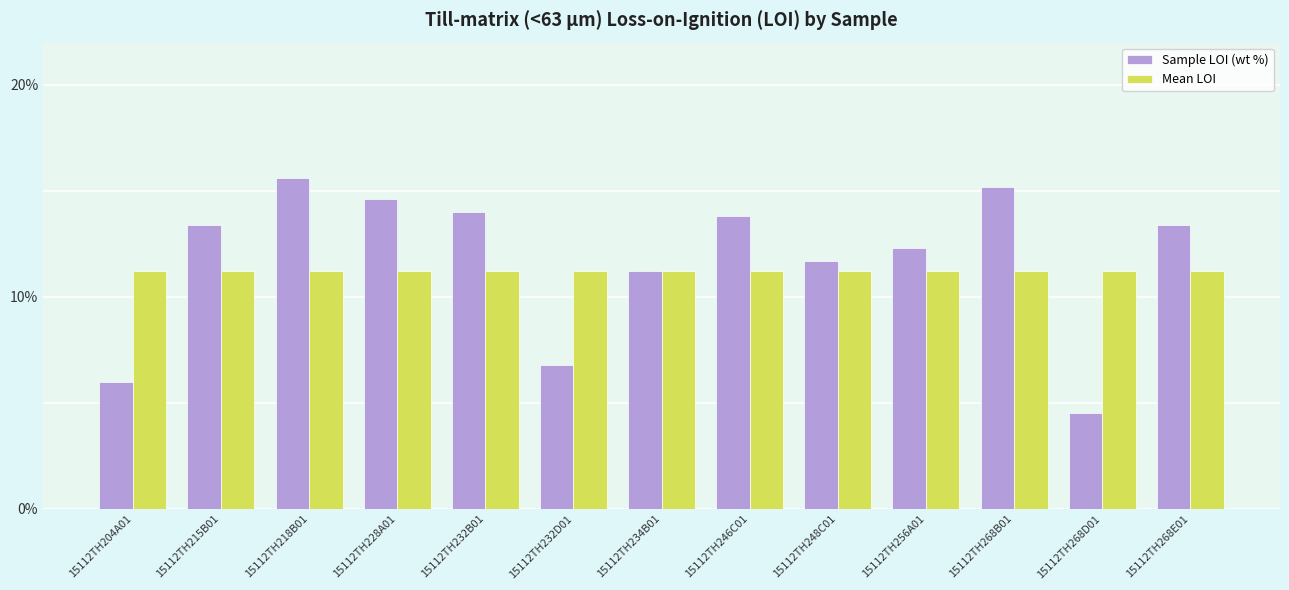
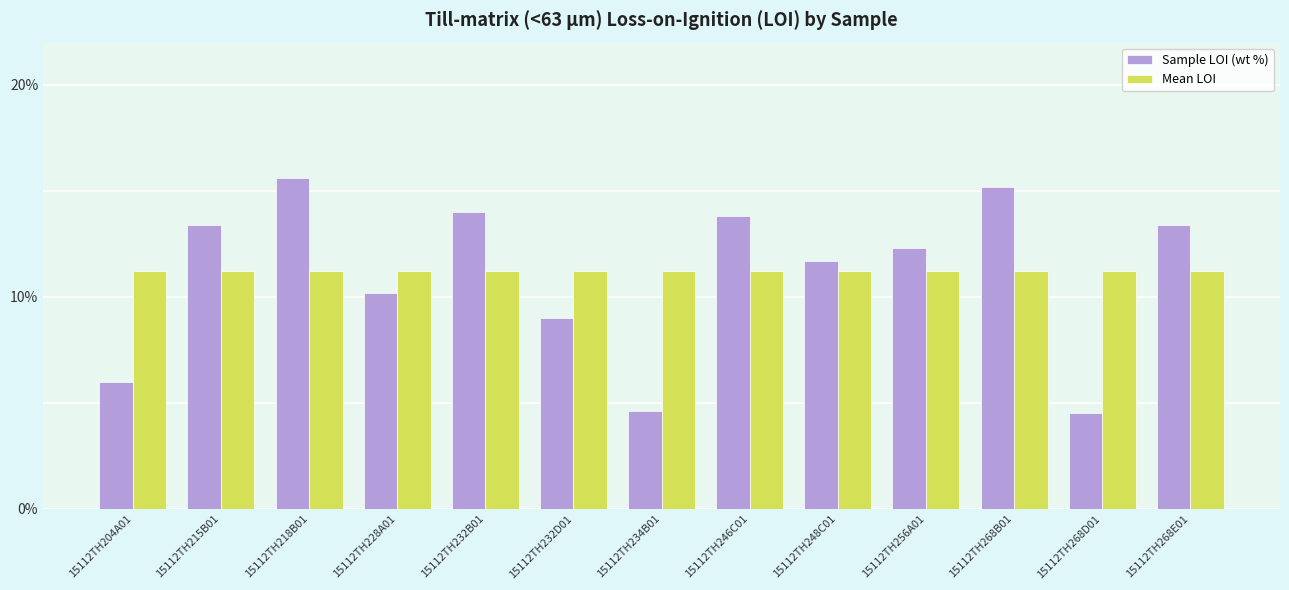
  {
    "Sample LOI (wt %)": {
      "15112TH204A01": "6.0%",
      "15112TH215B01": "13.4%",
      "15112TH218B01": "15.6%",
-     "15112TH228A01": "14.6%",
+     "15112TH228A01": "10.2%",
      "15112TH232B01": "14.0%",
-     "15112TH232D01": "6.8%",
-     "15112TH234B01": "11.2%",
+     "15112TH232D01": "9.0%",
+     "15112TH234B01": "4.6%",
      "15112TH246C01": "13.8%",
      "15112TH248C01": "11.7%",
      "15112TH256A01": "12.3%",
      "15112TH268B01": "15.2%",
      "15112TH268D01": "4.5%",
      "15112TH268E01": "13.4%"
    },
    "Mean LOI": {
      "15112TH204A01": "11.2%",
      "15112TH215B01": "11.2%",
      "15112TH218B01": "11.2%",
      "15112TH228A01": "11.2%",
      "15112TH232B01": "11.2%",
      "15112TH232D01": "11.2%",
      "15112TH234B01": "11.2%",
      "15112TH246C01": "11.2%",
      "15112TH248C01": "11.2%",
      "15112TH256A01": "11.2%",
      "15112TH268B01": "11.2%",
      "15112TH268D01": "11.2%",
      "15112TH268E01": "11.2%"
    }
  }
